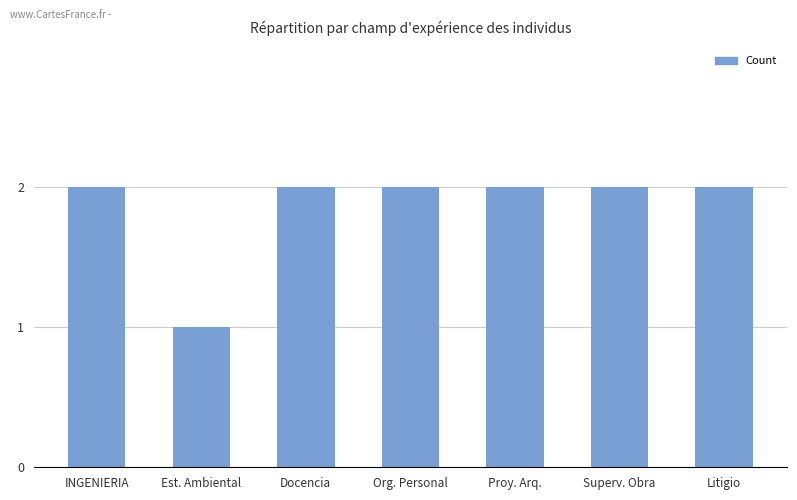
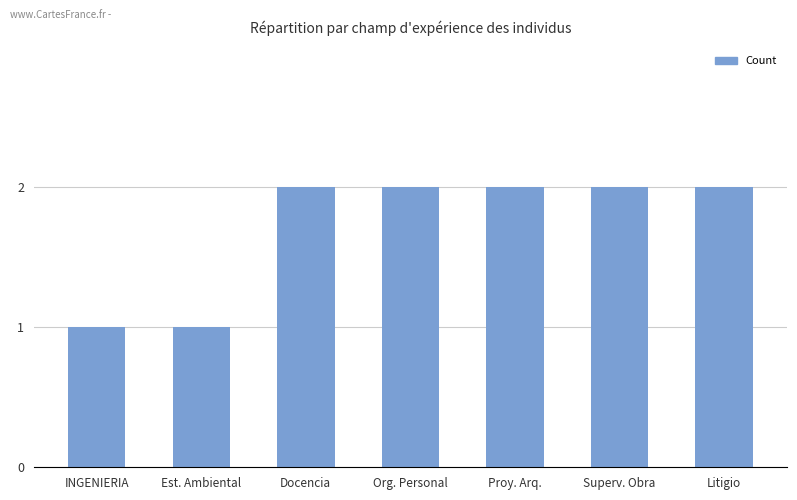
  {
-   "INGENIERIA": 2,
+   "INGENIERIA": 1,
    "Est. Ambiental": 1,
    "Docencia": 2,
    "Org. Personal": 2,
    "Proy. Arq.": 2,
    "Superv. Obra": 2,
    "Litigio": 2
  }
